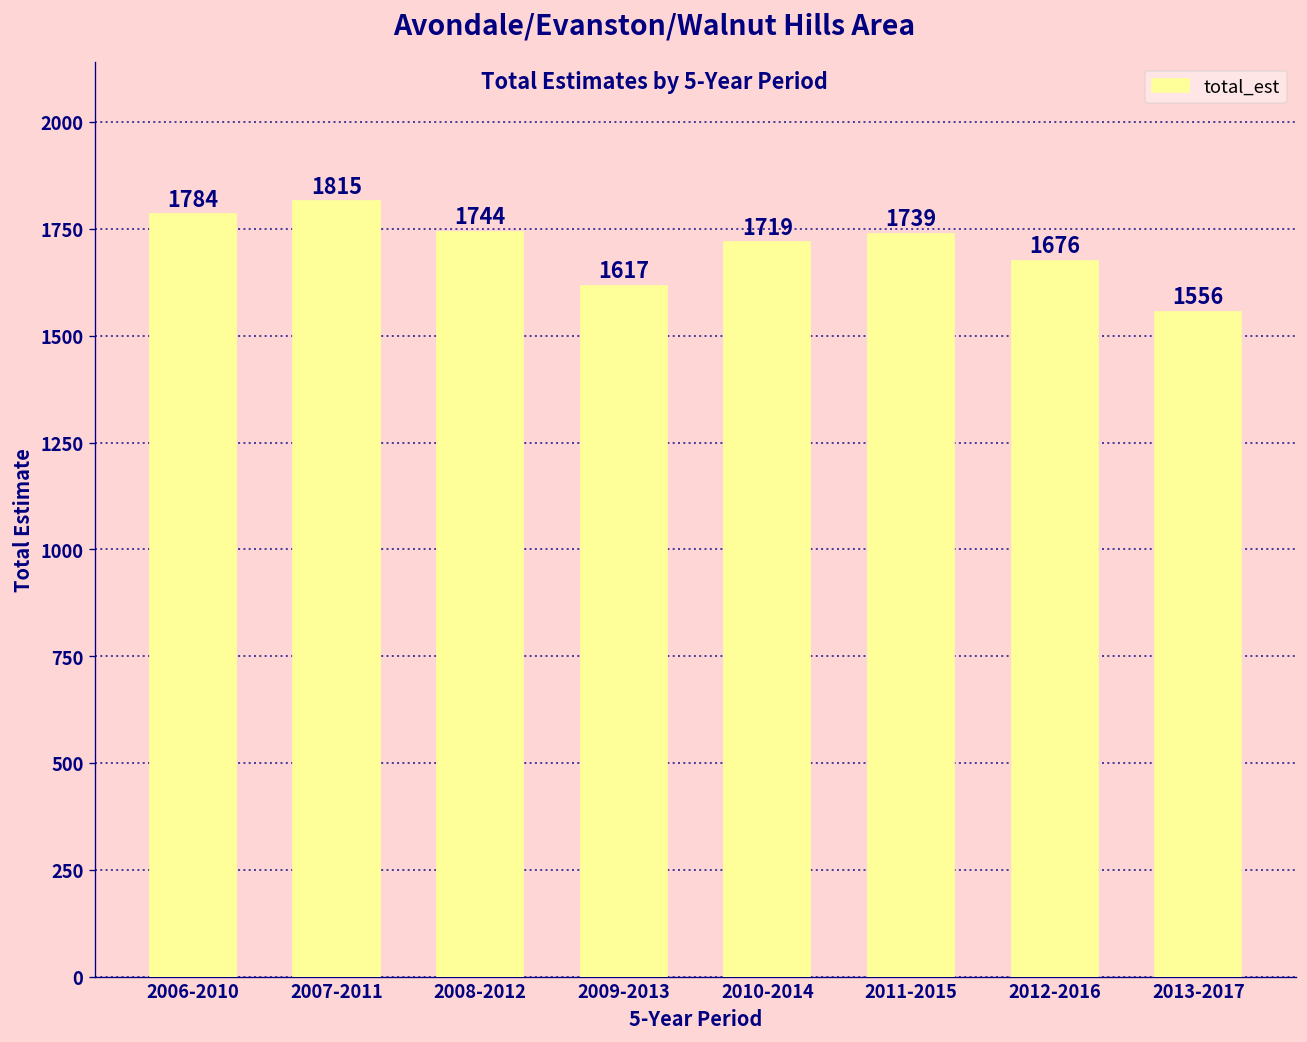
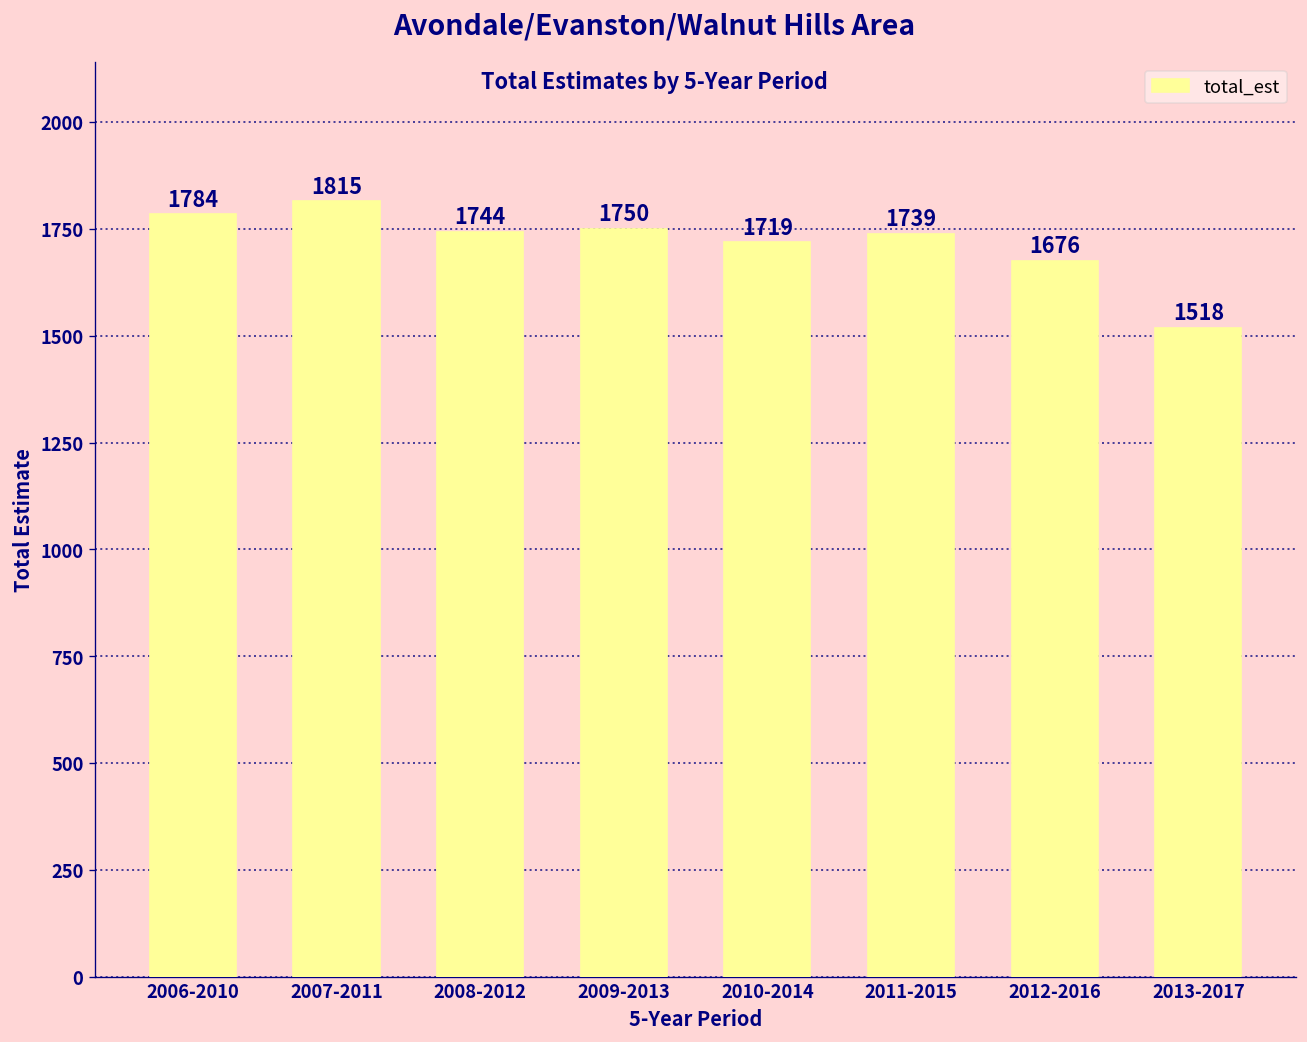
  {
    "2006-2010": 1784,
    "2007-2011": 1815,
    "2008-2012": 1744,
-   "2009-2013": 1617,
+   "2009-2013": 1750,
    "2010-2014": 1719,
    "2011-2015": 1739,
    "2012-2016": 1676,
-   "2013-2017": 1556
+   "2013-2017": 1518
  }
